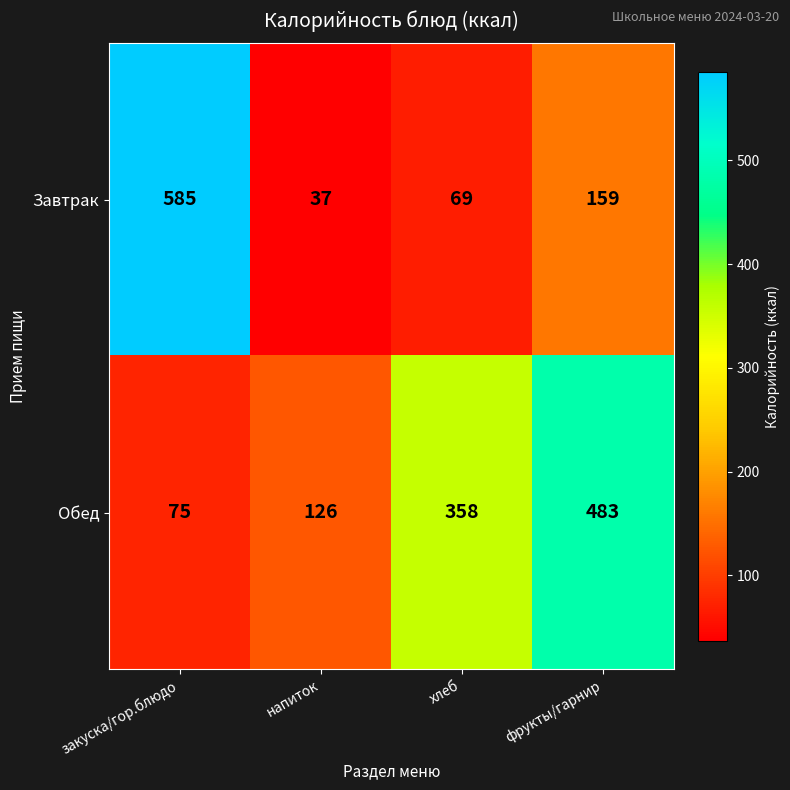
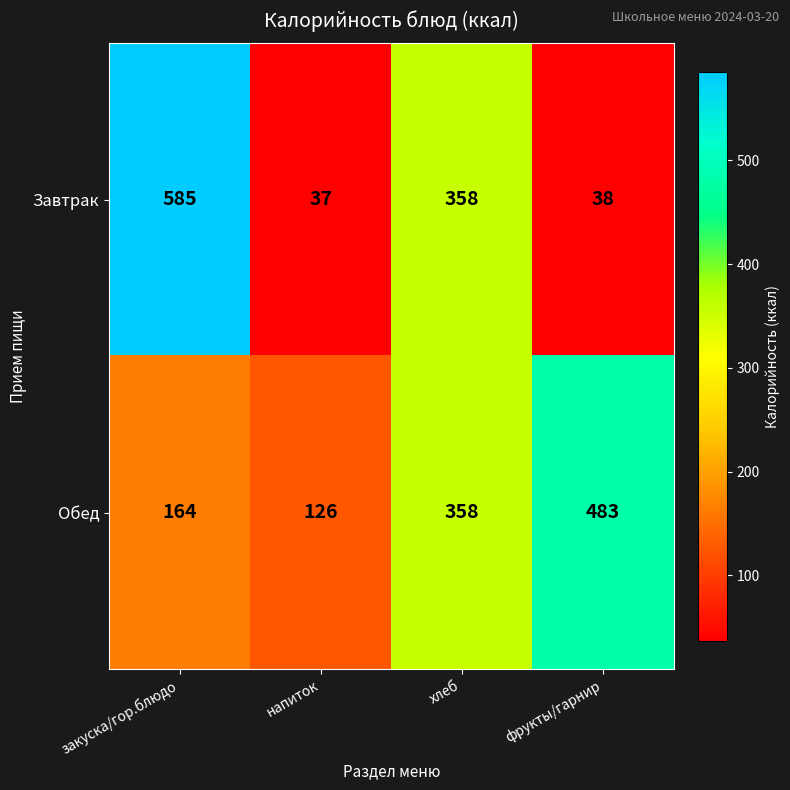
  {
    "Завтрак": {
      "закуска/гор.блюдо": 585,
      "напиток": 37,
-     "хлеб": 69,
-     "фрукты/гарнир": 159
+     "хлеб": 358,
+     "фрукты/гарнир": 38
    },
    "Обед": {
-     "закуска/гор.блюдо": 75,
+     "закуска/гор.блюдо": 164,
      "напиток": 126,
      "хлеб": 358,
      "фрукты/гарнир": 483
    }
  }
